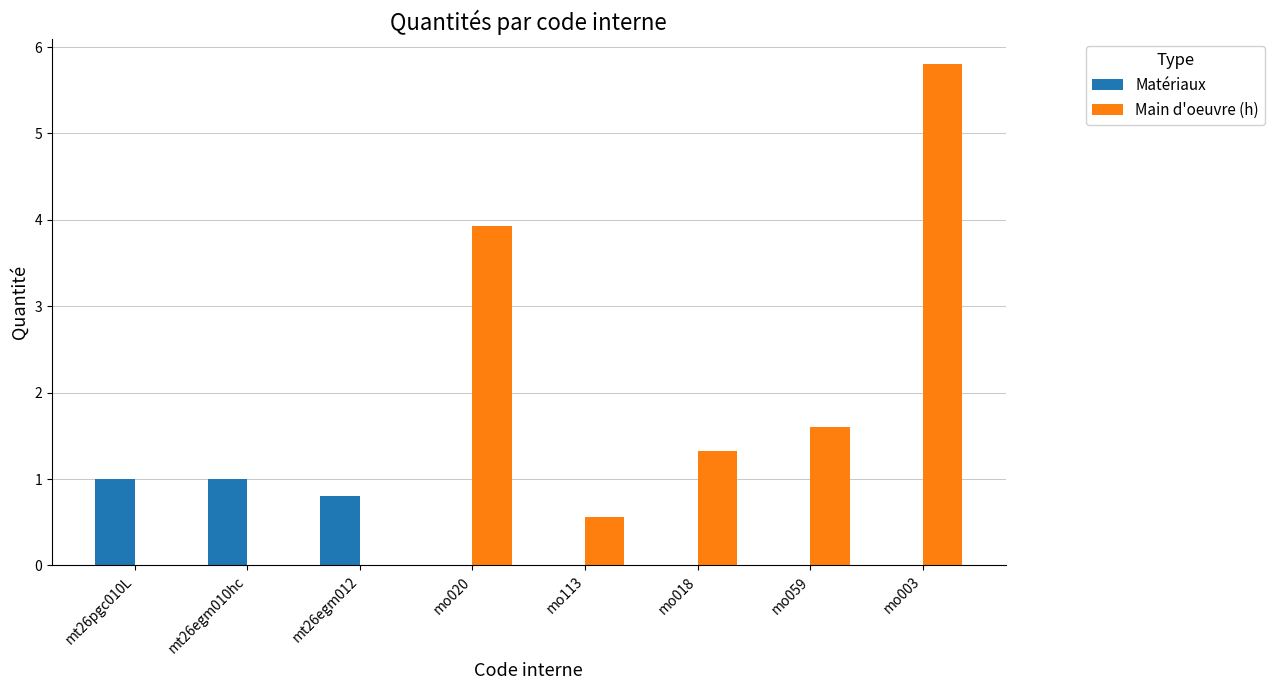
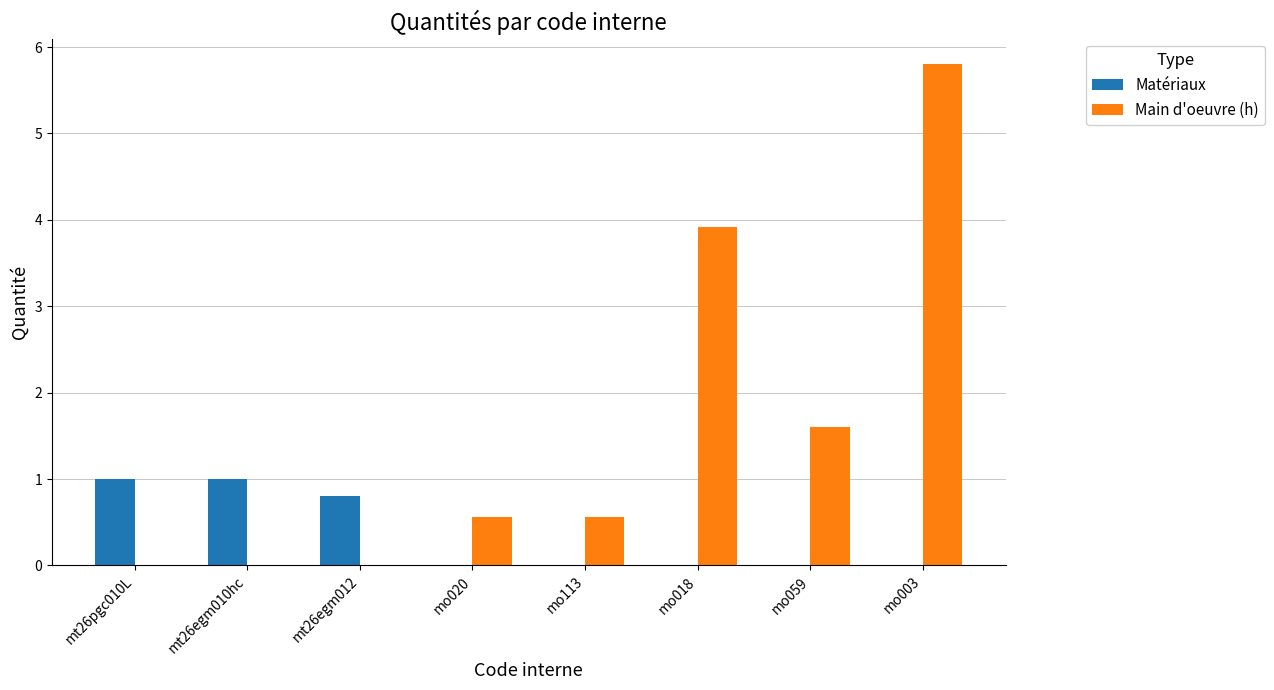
  {
    "Matériaux": {
      "mt26pgc010L": 1.0,
      "mt26egm010hc": 1.0,
      "mt26egm012": 0.8,
      "mo020": 0.0,
      "mo113": 0.0,
      "mo018": 0.0,
      "mo059": 0.0,
      "mo003": 0.0
    },
    "Main d'oeuvre (h)": {
      "mt26pgc010L": 0.0,
      "mt26egm010hc": 0.0,
      "mt26egm012": 0.0,
-     "mo020": 3.9,
+     "mo020": 0.6,
      "mo113": 0.6,
-     "mo018": 1.3,
+     "mo018": 3.9,
      "mo059": 1.6,
      "mo003": 5.8
    }
  }
